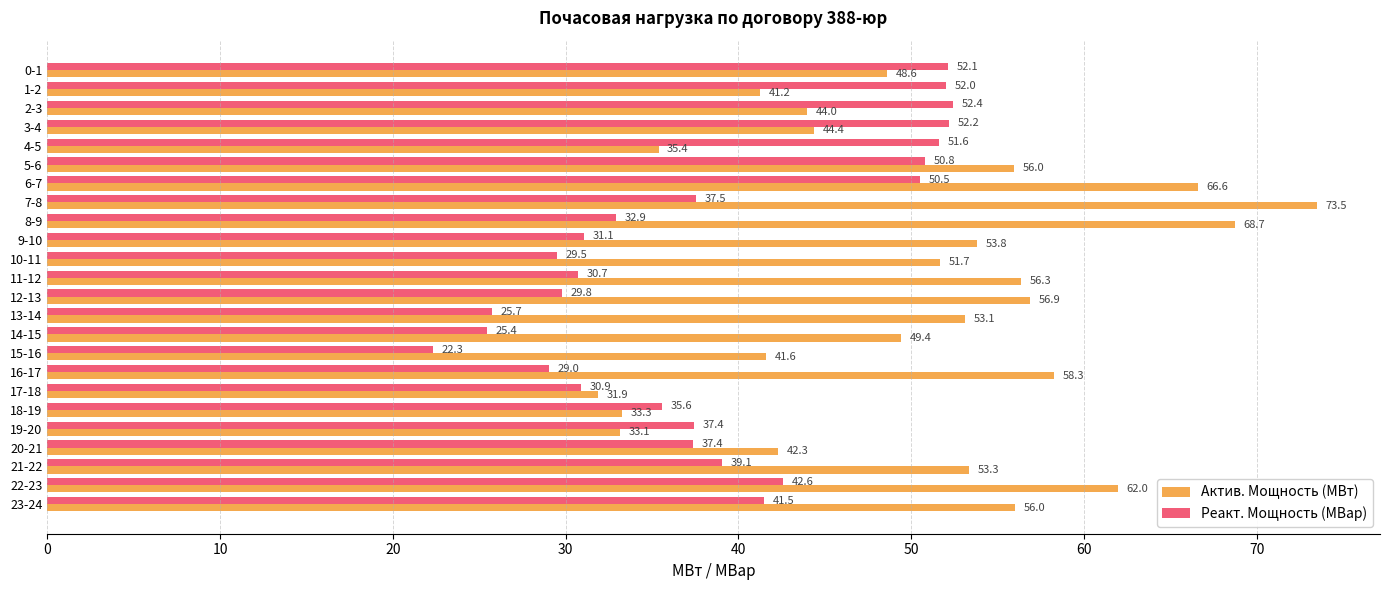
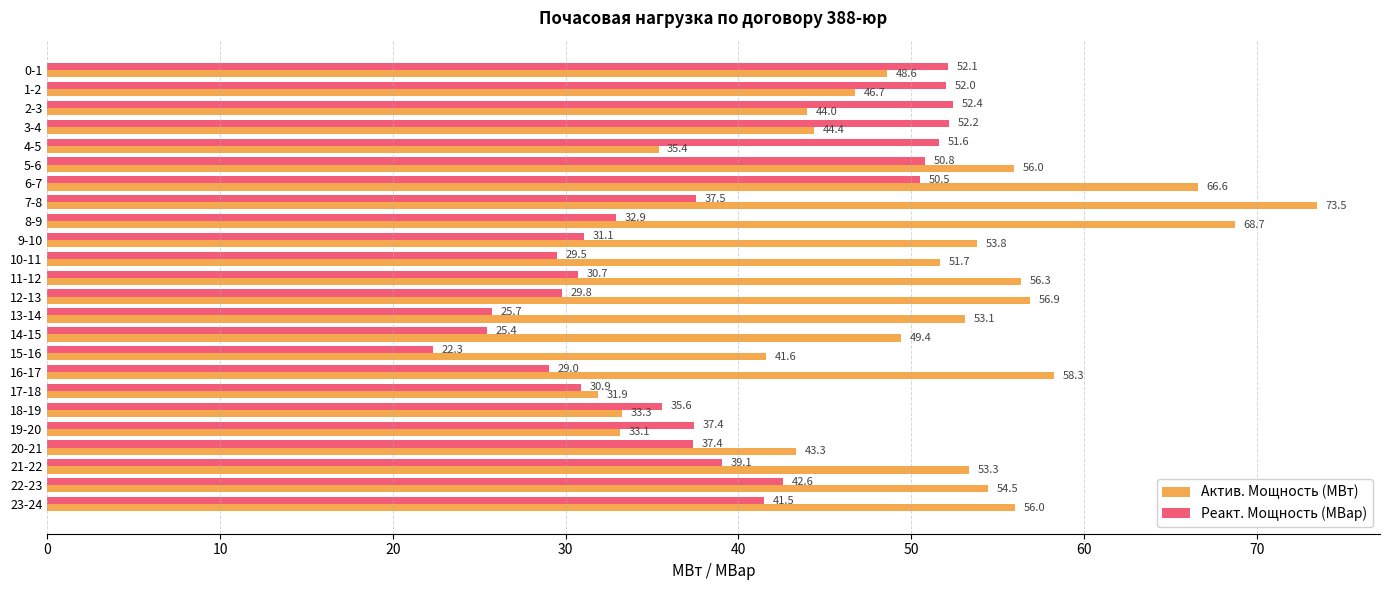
  {
    "Актив. Мощность (МВт)": {
      "0-1": 48.6,
-     "1-2": 41.2,
+     "1-2": 46.7,
      "2-3": 44.0,
      "3-4": 44.4,
      "4-5": 35.4,
      "5-6": 56.0,
      "6-7": 66.6,
      "7-8": 73.5,
      "8-9": 68.7,
      "9-10": 53.8,
      "10-11": 51.7,
      "11-12": 56.3,
      "12-13": 56.9,
      "13-14": 53.1,
      "14-15": 49.4,
      "15-16": 41.6,
      "16-17": 58.3,
      "17-18": 31.9,
      "18-19": 33.3,
      "19-20": 33.1,
-     "20-21": 42.3,
+     "20-21": 43.3,
      "21-22": 53.3,
-     "22-23": 62.0,
+     "22-23": 54.5,
      "23-24": 56.0
    },
    "Реакт. Мощность (МВар)": {
      "0-1": 52.1,
      "1-2": 52.0,
      "2-3": 52.4,
      "3-4": 52.2,
      "4-5": 51.6,
      "5-6": 50.8,
      "6-7": 50.5,
      "7-8": 37.5,
      "8-9": 32.9,
      "9-10": 31.1,
      "10-11": 29.5,
      "11-12": 30.7,
      "12-13": 29.8,
      "13-14": 25.7,
      "14-15": 25.4,
      "15-16": 22.3,
      "16-17": 29.0,
      "17-18": 30.9,
      "18-19": 35.6,
      "19-20": 37.4,
      "20-21": 37.4,
      "21-22": 39.1,
      "22-23": 42.6,
      "23-24": 41.5
    }
  }
